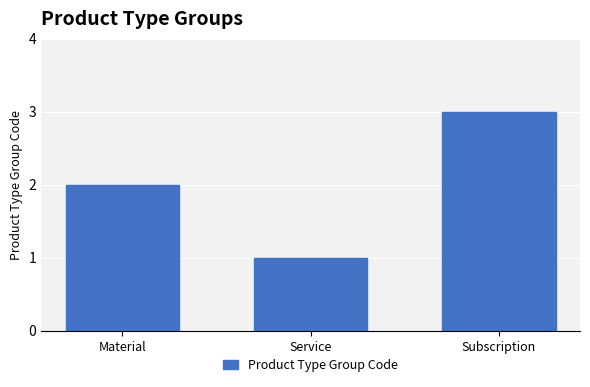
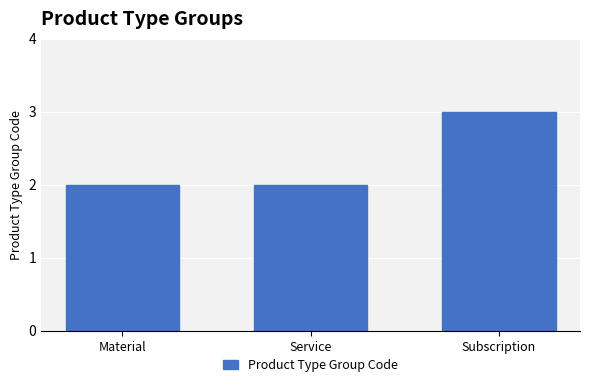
  {
    "Material": 2,
-   "Service": 1,
+   "Service": 2,
    "Subscription": 3
  }
